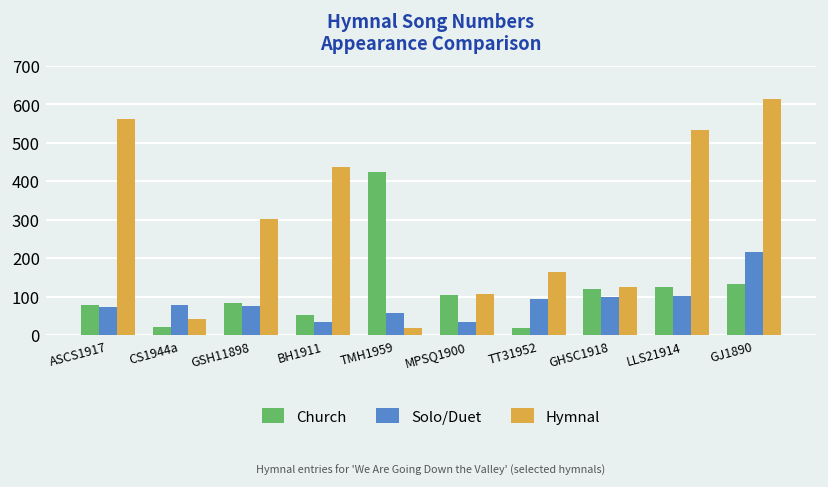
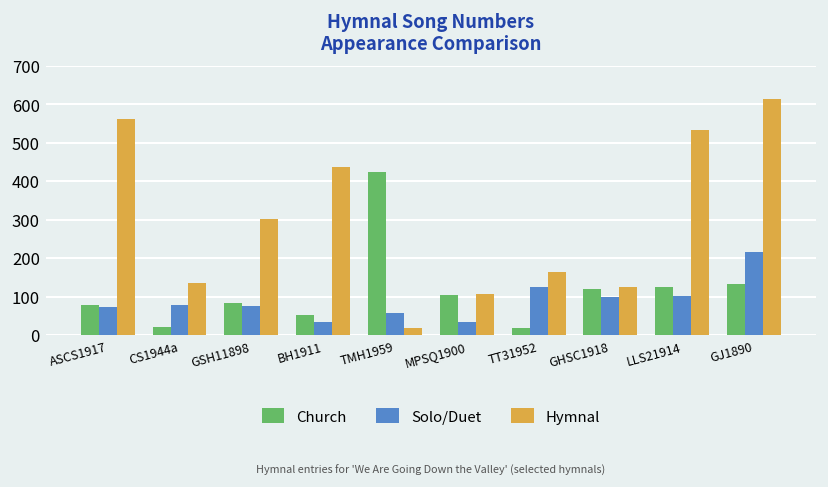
  {
    "Church": {
      "ASCS1917": 80,
      "CS1944a": 20,
      "GSH11898": 80,
      "BH1911": 50,
      "TMH1959": 430,
      "MPSQ1900": 110,
      "TT31952": 20,
      "GHSC1918": 120,
      "LLS21914": 130,
      "GJ1890": 130
    },
    "Solo/Duet": {
      "ASCS1917": 70,
      "CS1944a": 80,
      "GSH11898": 80,
      "BH1911": 30,
      "TMH1959": 60,
      "MPSQ1900": 40,
-     "TT31952": 90,
+     "TT31952": 130,
      "GHSC1918": 100,
      "LLS21914": 100,
      "GJ1890": 220
    },
    "Hymnal": {
      "ASCS1917": 560,
-     "CS1944a": 40,
+     "CS1944a": 140,
      "GSH11898": 300,
      "BH1911": 440,
      "TMH1959": 20,
      "MPSQ1900": 110,
      "TT31952": 160,
      "GHSC1918": 130,
      "LLS21914": 530,
      "GJ1890": 620
    }
  }
